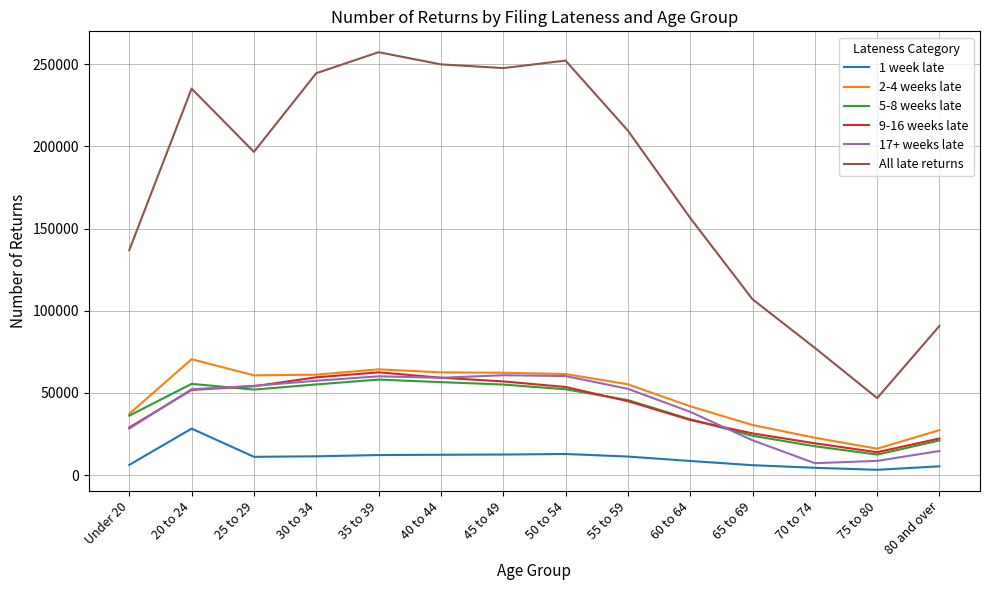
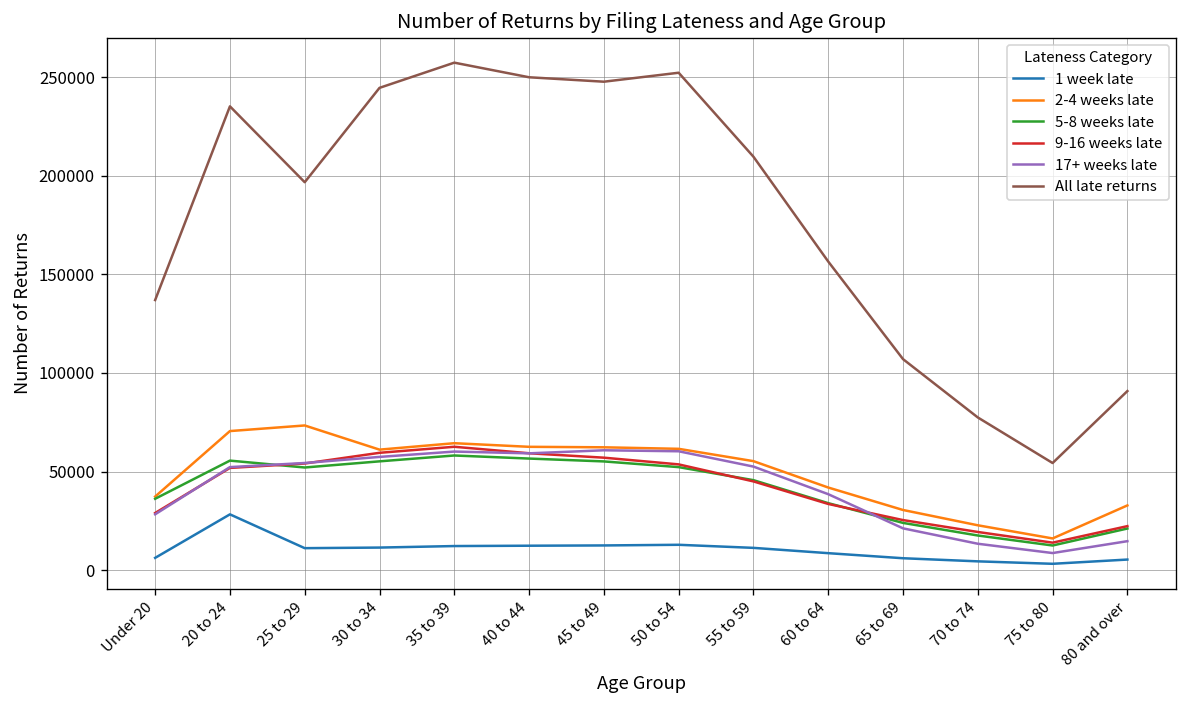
  {
    "1 week late": {
      "Under 20": 6000,
      "20 to 24": 28000,
      "25 to 29": 11000,
      "30 to 34": 11000,
      "35 to 39": 12000,
      "40 to 44": 12000,
      "45 to 49": 13000,
      "50 to 54": 13000,
      "55 to 59": 11000,
      "60 to 64": 9000,
      "65 to 69": 6000,
      "70 to 74": 4000,
      "75 to 80": 3000,
      "80 and over": 5000
    },
    "2-4 weeks late": {
      "20 to 24": 71000,
-     "25 to 29": 61000,
+     "25 to 29": 73000,
      "30 to 34": 61000,
      "35 to 39": 64000,
      "40 to 44": 63000,
      "55 to 59": 55000,
      "60 to 64": 42000,
      "65 to 69": 30000,
      "70 to 74": 23000,
      "75 to 80": 16000,
-     "80 and over": 27000
+     "80 and over": 33000
    },
    "5-8 weeks late": {
      "20 to 24": 56000,
      "25 to 29": 52000,
      "30 to 34": 55000,
      "35 to 39": 58000,
      "40 to 44": 57000,
      "45 to 49": 55000,
      "70 to 74": 18000
    },
    "9-16 weeks late": {
      "30 to 34": 59000,
      "35 to 39": 63000,
      "45 to 49": 57000,
      "70 to 74": 19000
    },
    "17+ weeks late": {
      "30 to 34": 57000,
      "35 to 39": 60000,
      "55 to 59": 53000,
      "60 to 64": 39000,
      "65 to 69": 21000,
-     "70 to 74": 7000,
+     "70 to 74": 13000,
      "75 to 80": 9000,
      "80 and over": 15000
    },
    "All late returns": {
      "Under 20": 137000,
      "20 to 24": 235000,
      "25 to 29": 197000,
      "30 to 34": 245000,
      "35 to 39": 257000,
      "40 to 44": 250000,
      "45 to 49": 248000,
      "50 to 54": 252000,
      "55 to 59": 210000,
      "60 to 64": 156000,
      "65 to 69": 107000,
      "70 to 74": 77000,
-     "75 to 80": 47000,
+     "75 to 80": 54000,
      "80 and over": 91000
    }
  }
